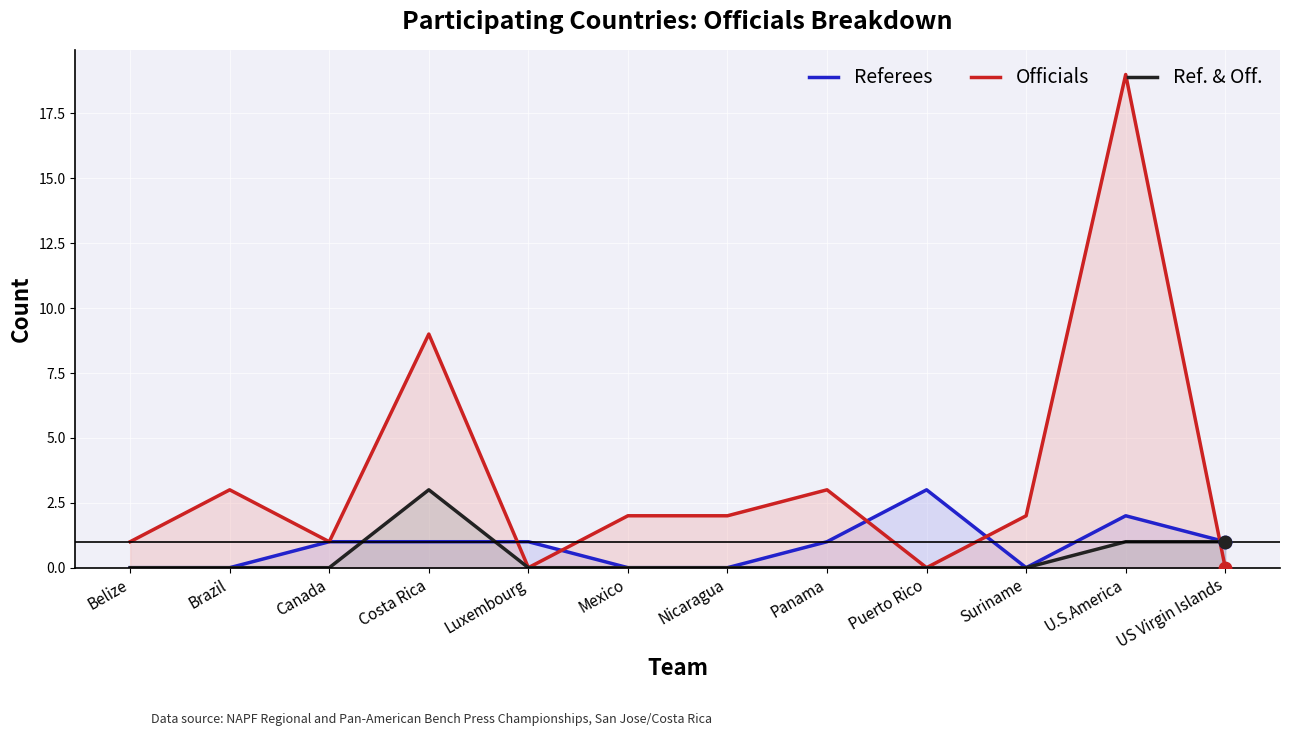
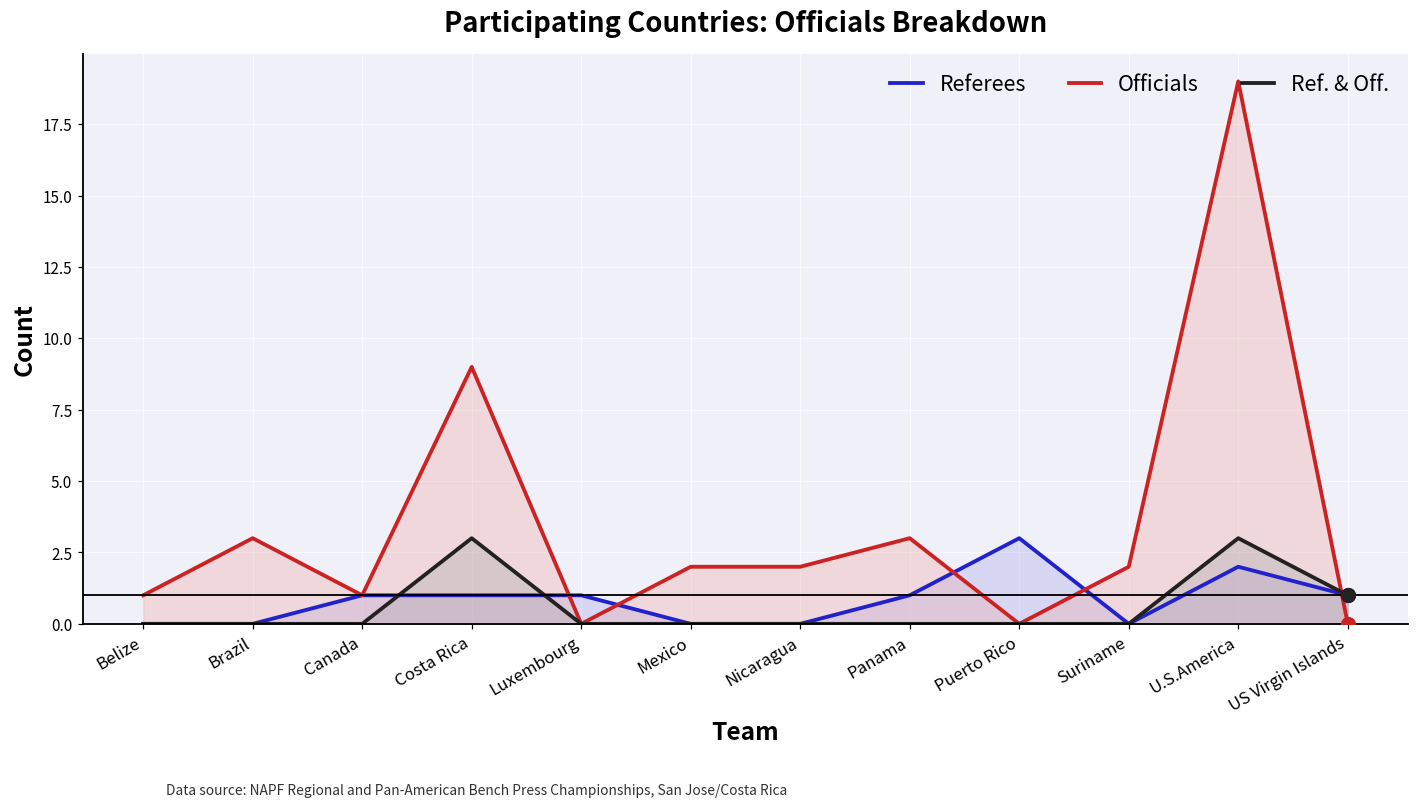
  {
    "Ref. & Off.": {
      "Canada": 0,
      "Costa Rica": 3,
      "Panama": 0,
-     "U.S.America": 1
+     "U.S.America": 3
    }
  }
